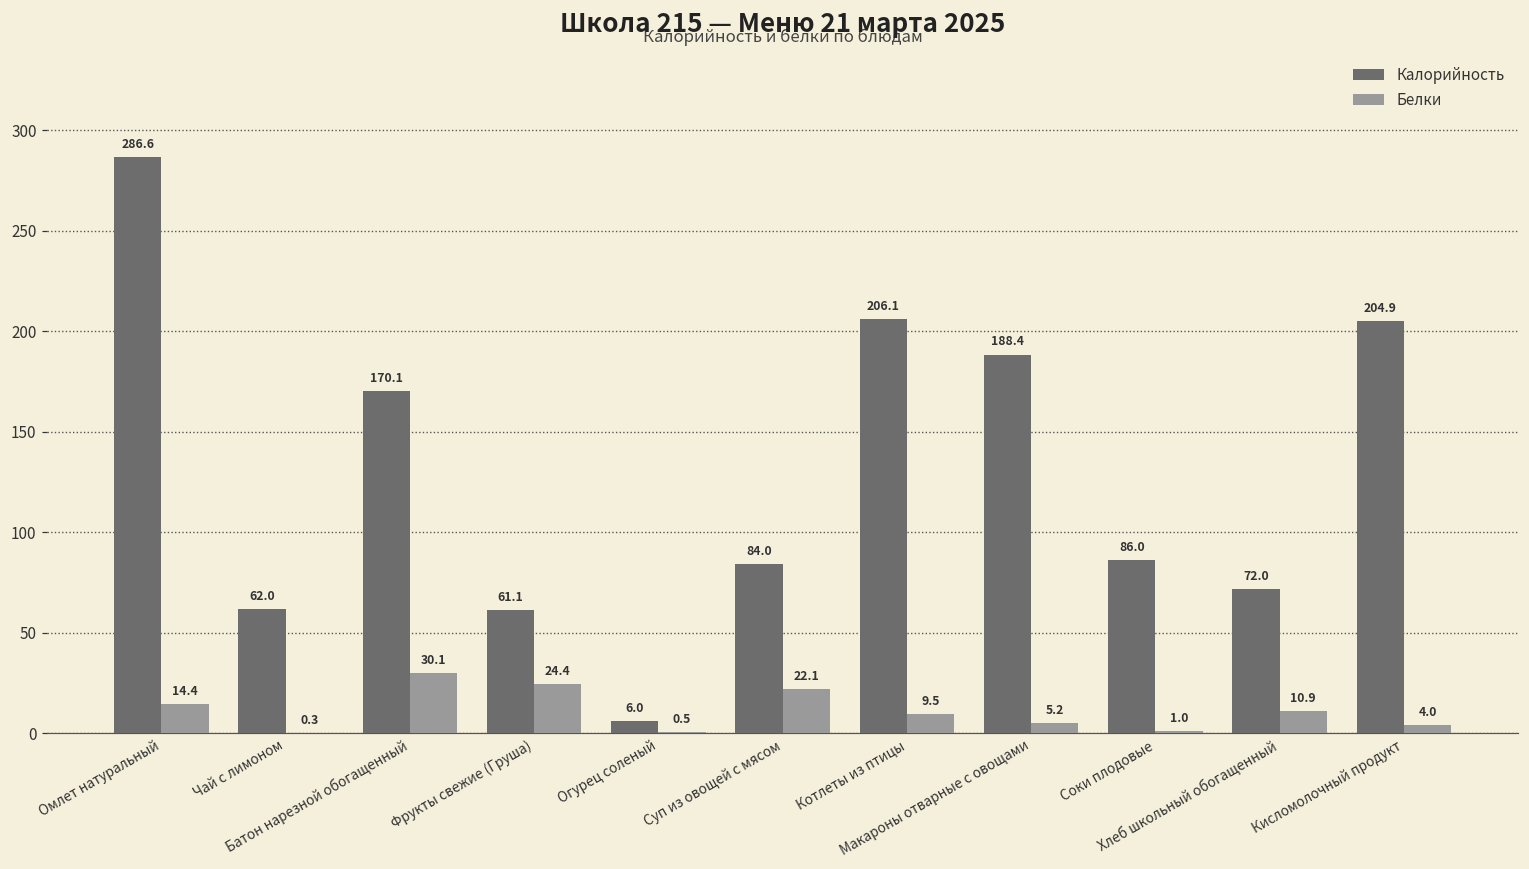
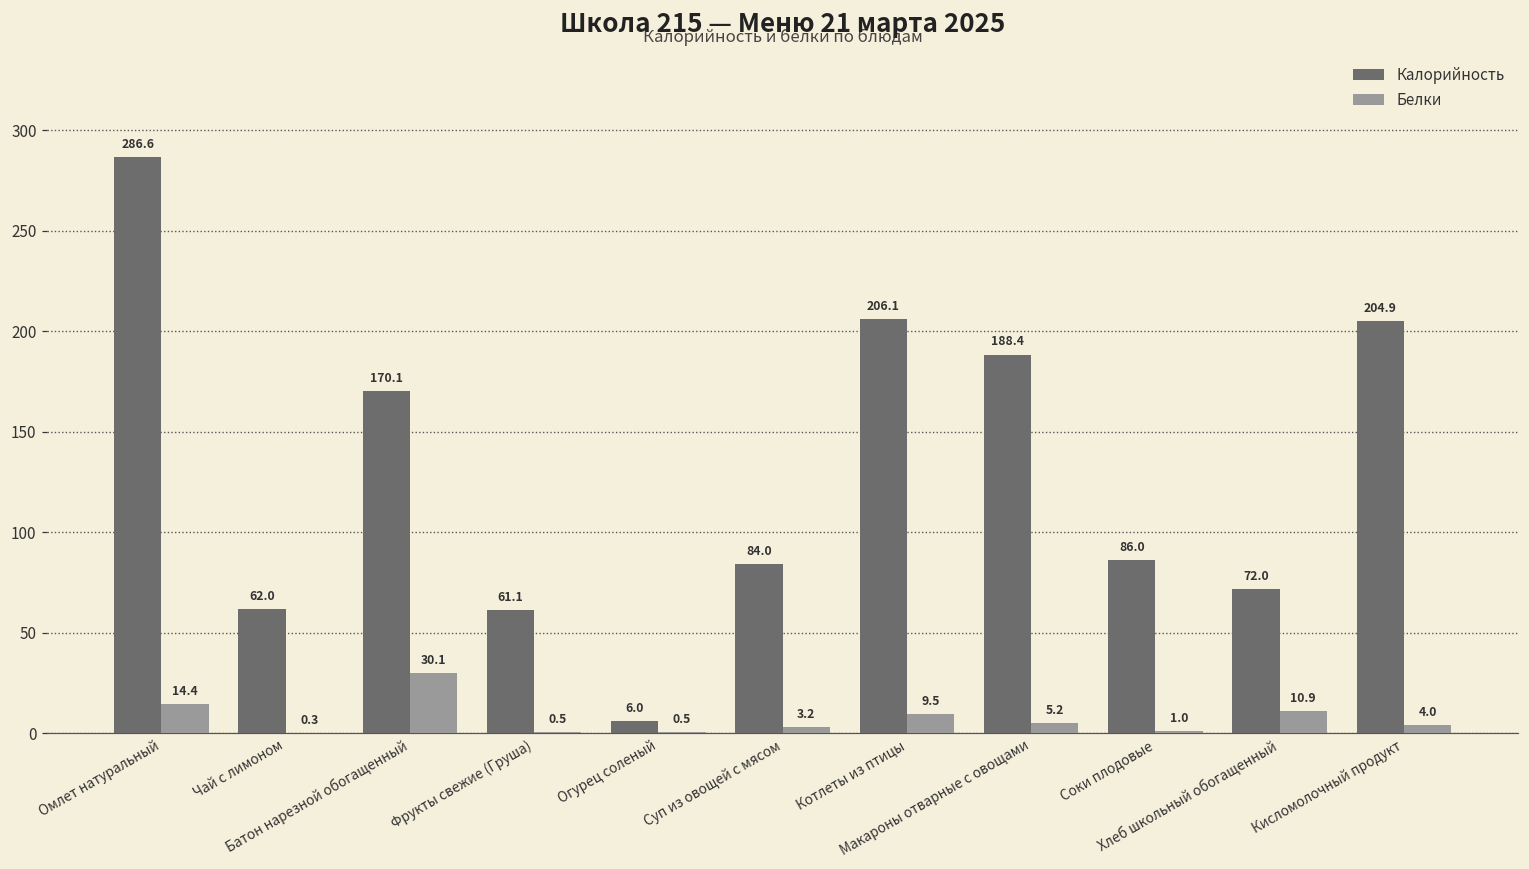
  {
    "Калорийность": {
      "Омлет натуральный": 286.6,
      "Чай с лимоном": 62.0,
      "Батон нарезной обогащенный": 170.1,
      "Фрукты свежие (Груша)": 61.1,
      "Огурец соленый": 6.0,
      "Суп из овощей с мясом": 84.0,
      "Котлеты из птицы": 206.1,
      "Макароны отварные с овощами": 188.4,
      "Соки плодовые": 86.0,
      "Хлеб школьный обогащенный": 72.0,
      "Кисломолочный продукт": 204.9
    },
    "Белки": {
      "Омлет натуральный": 14.4,
      "Чай с лимоном": 0.3,
      "Батон нарезной обогащенный": 30.1,
-     "Фрукты свежие (Груша)": 24.4,
+     "Фрукты свежие (Груша)": 0.5,
      "Огурец соленый": 0.5,
-     "Суп из овощей с мясом": 22.1,
+     "Суп из овощей с мясом": 3.2,
      "Котлеты из птицы": 9.5,
      "Макароны отварные с овощами": 5.2,
      "Соки плодовые": 1.0,
      "Хлеб школьный обогащенный": 10.9,
      "Кисломолочный продукт": 4.0
    }
  }
